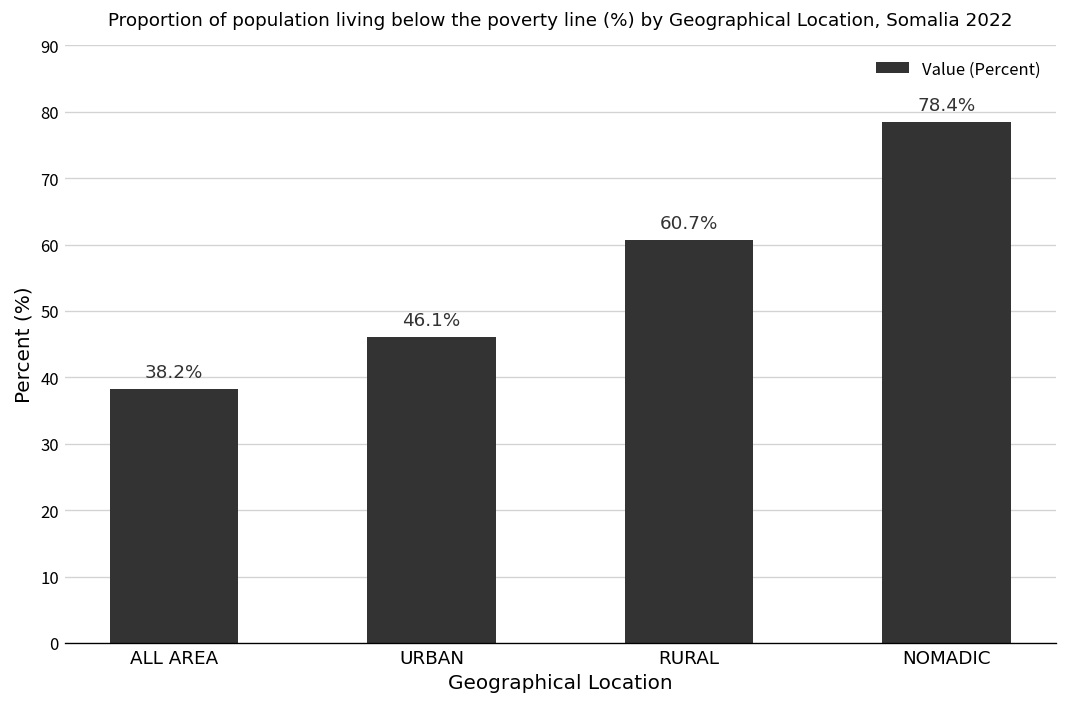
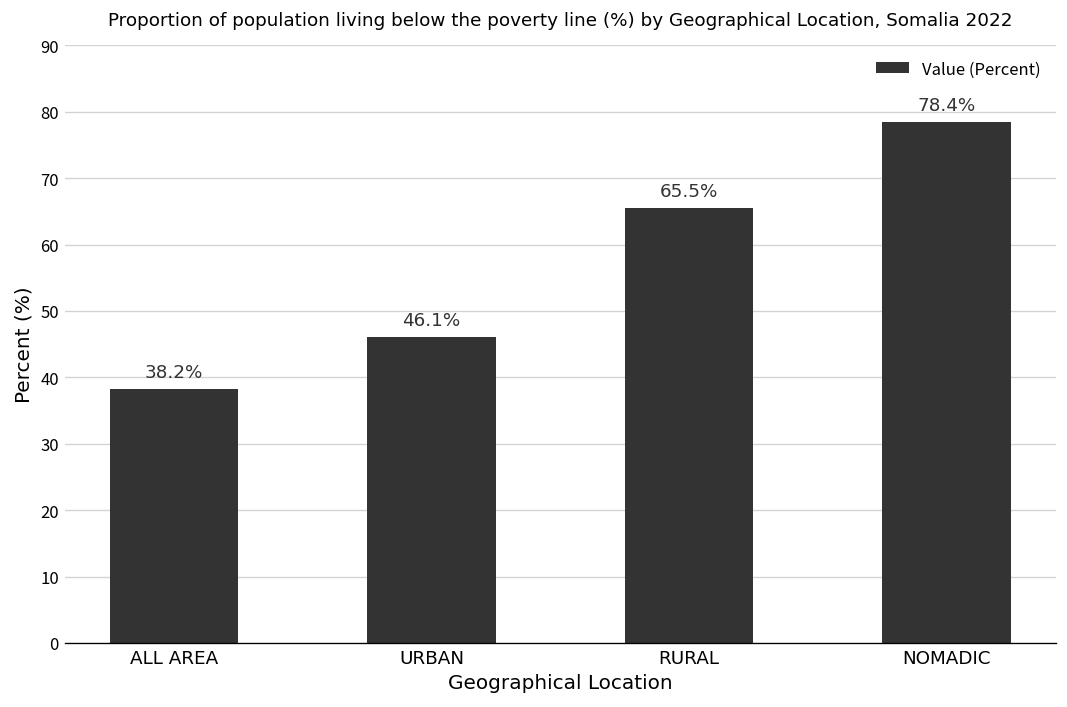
  {
    "ALL AREA": "38.2%",
    "URBAN": "46.1%",
-   "RURAL": "60.7%",
+   "RURAL": "65.5%",
    "NOMADIC": "78.4%"
  }
